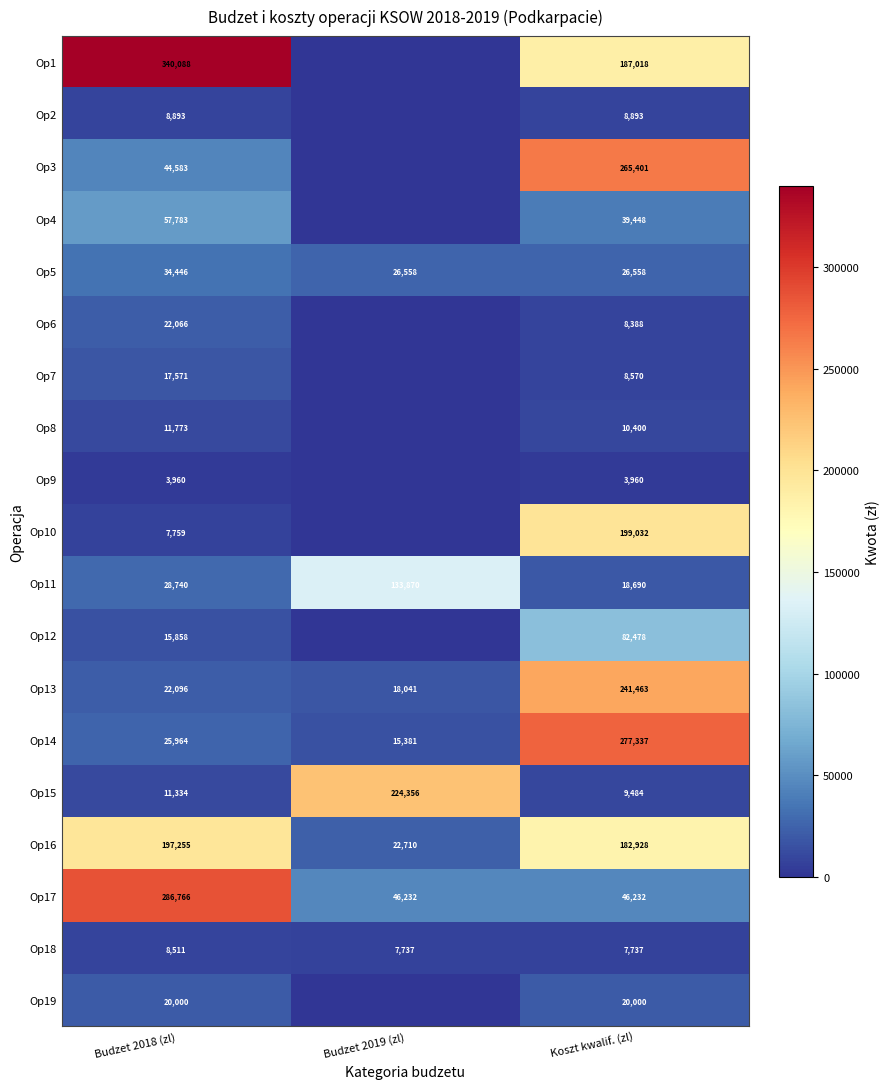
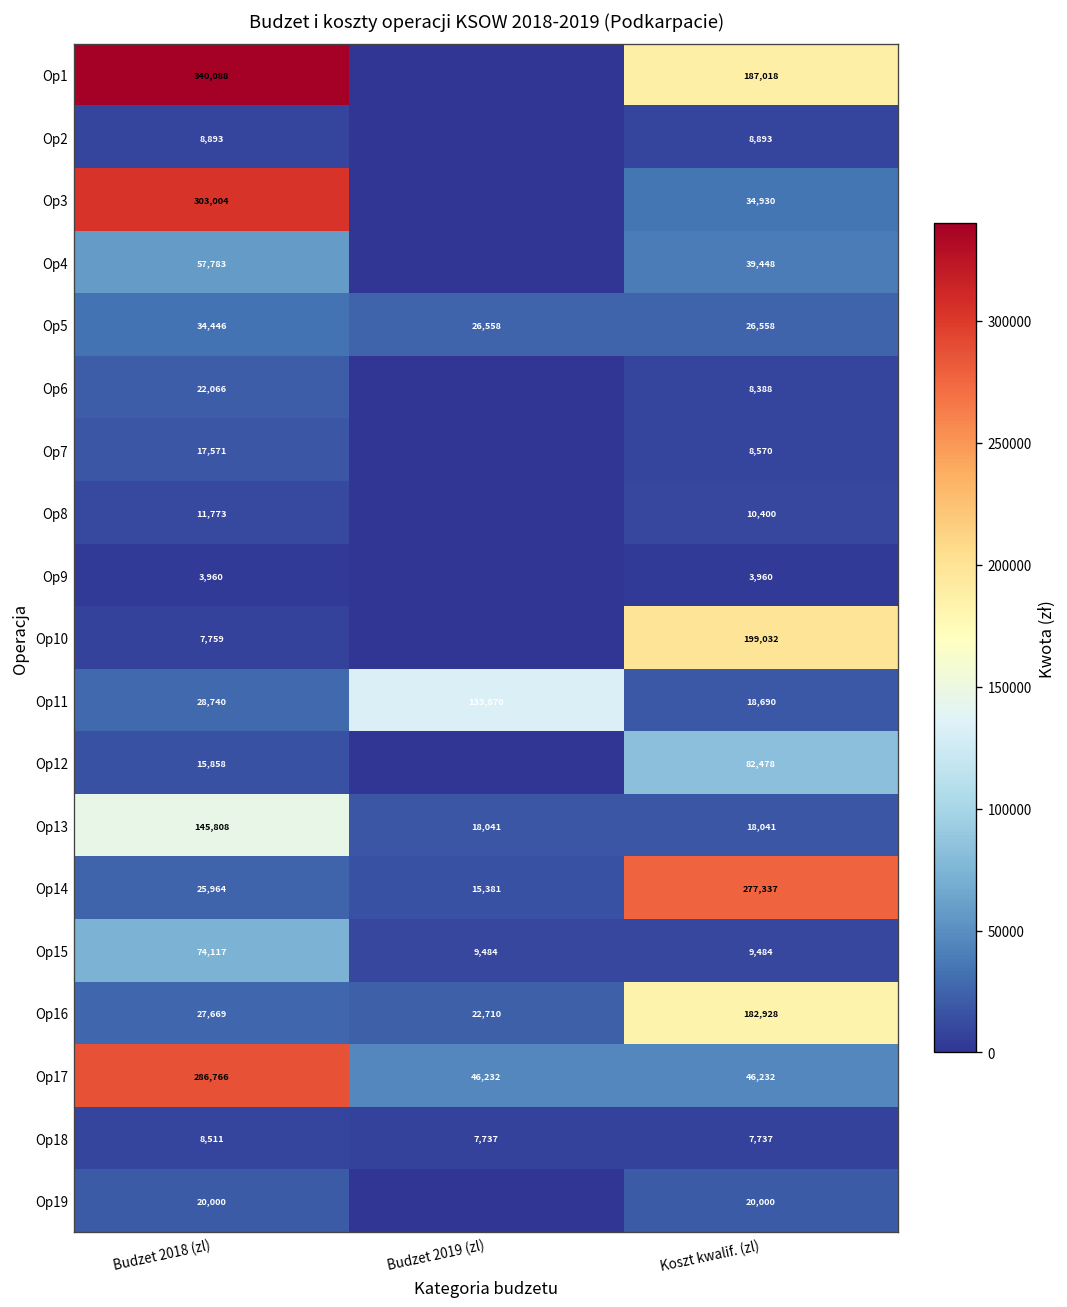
  {
    "Op1": {
      "Budzet 2018 (zl)": "340,088",
      "Koszt kwalif. (zl)": "187,018"
    },
    "Op2": {
      "Budzet 2018 (zl)": "8,893",
      "Koszt kwalif. (zl)": "8,893"
    },
    "Op3": {
-     "Budzet 2018 (zl)": "44,583",
-     "Koszt kwalif. (zl)": "265,401"
+     "Budzet 2018 (zl)": "303,004",
+     "Koszt kwalif. (zl)": "34,930"
    },
    "Op4": {
      "Budzet 2018 (zl)": "57,783",
      "Koszt kwalif. (zl)": "39,448"
    },
    "Op5": {
      "Budzet 2018 (zl)": "34,446",
      "Budzet 2019 (zl)": "26,558",
      "Koszt kwalif. (zl)": "26,558"
    },
    "Op6": {
      "Budzet 2018 (zl)": "22,066",
      "Koszt kwalif. (zl)": "8,388"
    },
    "Op7": {
      "Budzet 2018 (zl)": "17,571",
      "Koszt kwalif. (zl)": "8,570"
    },
    "Op8": {
      "Budzet 2018 (zl)": "11,773",
      "Koszt kwalif. (zl)": "10,400"
    },
    "Op9": {
      "Budzet 2018 (zl)": "3,960",
      "Koszt kwalif. (zl)": "3,960"
    },
    "Op10": {
      "Budzet 2018 (zl)": "7,759",
      "Koszt kwalif. (zl)": "199,032"
    },
    "Op11": {
      "Budzet 2018 (zl)": "28,740",
      "Koszt kwalif. (zl)": "18,690"
    },
    "Op12": {
      "Budzet 2018 (zl)": "15,858",
      "Koszt kwalif. (zl)": "82,478"
    },
    "Op13": {
-     "Budzet 2018 (zl)": "22,096",
+     "Budzet 2018 (zl)": "145,808",
      "Budzet 2019 (zl)": "18,041",
-     "Koszt kwalif. (zl)": "241,463"
+     "Koszt kwalif. (zl)": "18,041"
    },
    "Op14": {
      "Budzet 2018 (zl)": "25,964",
      "Budzet 2019 (zl)": "15,381",
      "Koszt kwalif. (zl)": "277,337"
    },
    "Op15": {
-     "Budzet 2018 (zl)": "11,334",
-     "Budzet 2019 (zl)": "224,356",
+     "Budzet 2018 (zl)": "74,117",
+     "Budzet 2019 (zl)": "9,484",
      "Koszt kwalif. (zl)": "9,484"
    },
    "Op16": {
-     "Budzet 2018 (zl)": "197,255",
+     "Budzet 2018 (zl)": "27,669",
      "Budzet 2019 (zl)": "22,710",
      "Koszt kwalif. (zl)": "182,928"
    },
    "Op17": {
      "Budzet 2018 (zl)": "286,766",
      "Budzet 2019 (zl)": "46,232",
      "Koszt kwalif. (zl)": "46,232"
    },
    "Op18": {
      "Budzet 2018 (zl)": "8,511",
      "Budzet 2019 (zl)": "7,737",
      "Koszt kwalif. (zl)": "7,737"
    },
    "Op19": {
      "Budzet 2018 (zl)": "20,000",
      "Koszt kwalif. (zl)": "20,000"
    }
  }
